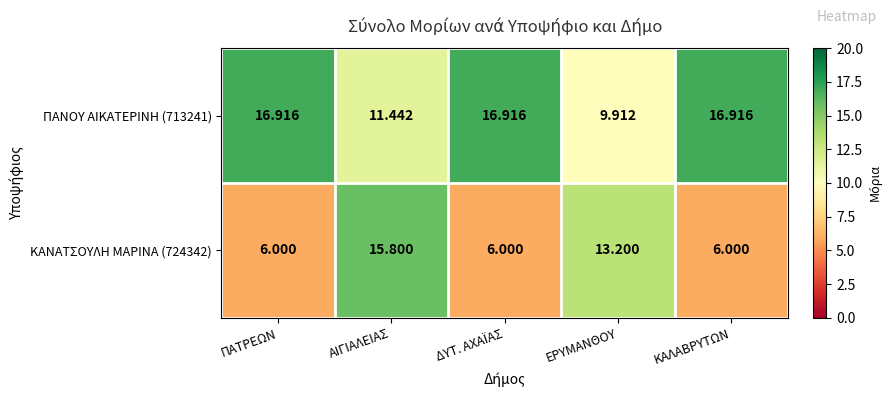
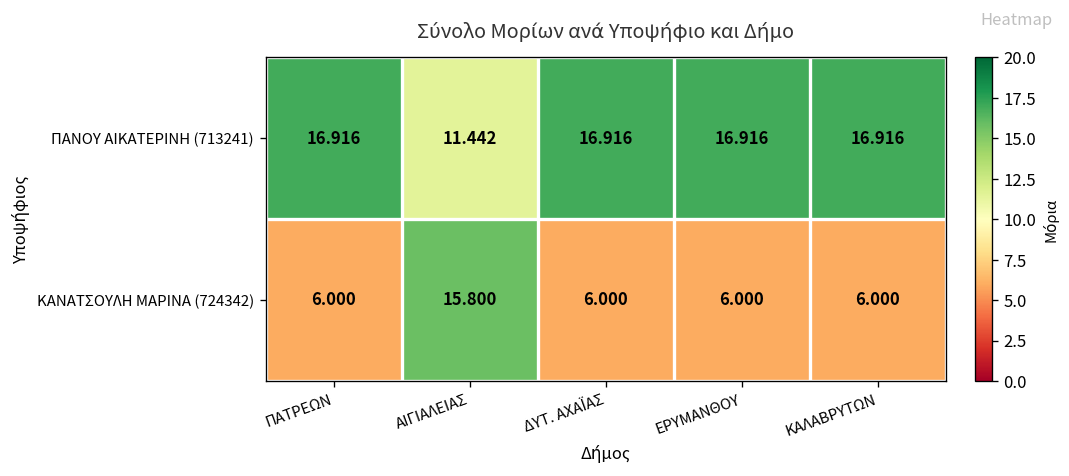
  {
    "ΠΑΝΟΥ ΑΙΚΑΤΕΡΙΝΗ (713241)": {
      "ΠΑΤΡΕΩΝ": 16.916,
      "ΑΙΓΙΑΛΕΙΑΣ": 11.442,
      "ΔΥΤ. ΑΧΑΪΑΣ": 16.916,
-     "ΕΡΥΜΑΝΘΟΥ": 9.912,
+     "ΕΡΥΜΑΝΘΟΥ": 16.916,
      "ΚΑΛΑΒΡΥΤΩΝ": 16.916
    },
    "ΚΑΝΑΤΣΟΥΛΗ ΜΑΡΙΝΑ (724342)": {
      "ΠΑΤΡΕΩΝ": 6.000,
      "ΑΙΓΙΑΛΕΙΑΣ": 15.800,
      "ΔΥΤ. ΑΧΑΪΑΣ": 6.000,
-     "ΕΡΥΜΑΝΘΟΥ": 13.200,
+     "ΕΡΥΜΑΝΘΟΥ": 6.000,
      "ΚΑΛΑΒΡΥΤΩΝ": 6.000
    }
  }
